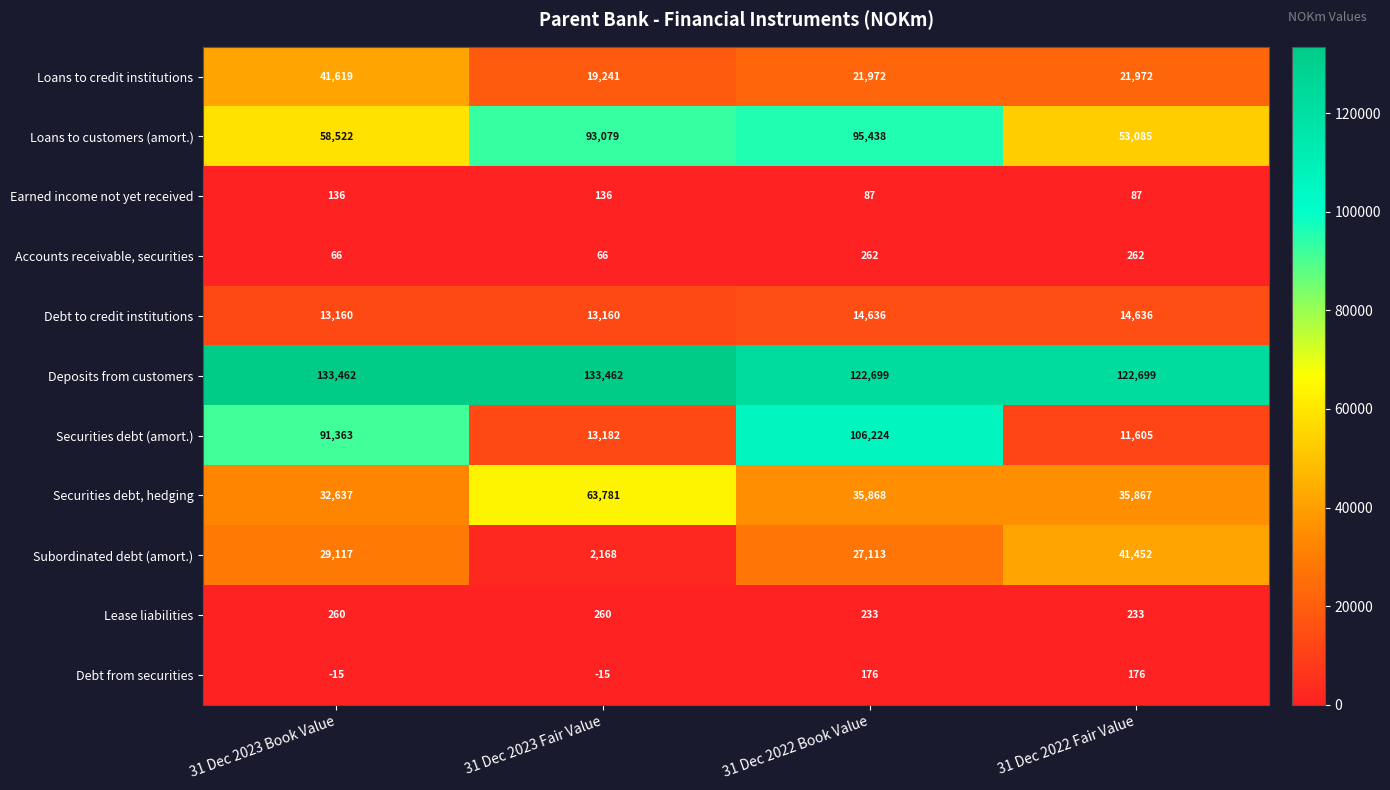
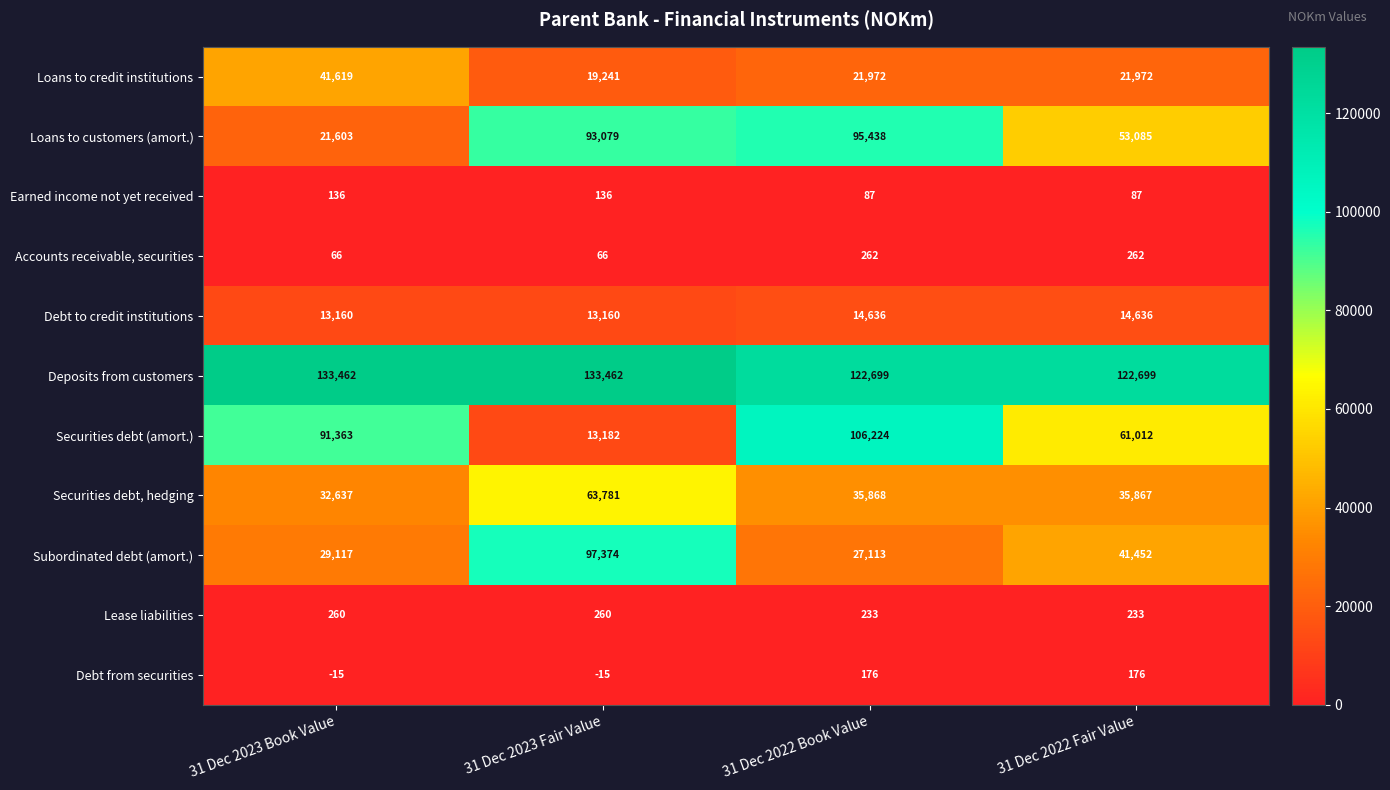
  {
    "Loans to credit institutions": {
      "31 Dec 2023 Book Value": "41,619",
      "31 Dec 2023 Fair Value": "19,241",
      "31 Dec 2022 Book Value": "21,972",
      "31 Dec 2022 Fair Value": "21,972"
    },
    "Loans to customers (amort.)": {
-     "31 Dec 2023 Book Value": "58,522",
+     "31 Dec 2023 Book Value": "21,603",
      "31 Dec 2023 Fair Value": "93,079",
      "31 Dec 2022 Book Value": "95,438",
      "31 Dec 2022 Fair Value": "53,085"
    },
    "Earned income not yet received": {
      "31 Dec 2023 Book Value": "136",
      "31 Dec 2023 Fair Value": "136",
      "31 Dec 2022 Book Value": "87",
      "31 Dec 2022 Fair Value": "87"
    },
    "Accounts receivable, securities": {
      "31 Dec 2023 Book Value": "66",
      "31 Dec 2023 Fair Value": "66",
      "31 Dec 2022 Book Value": "262",
      "31 Dec 2022 Fair Value": "262"
    },
    "Debt to credit institutions": {
      "31 Dec 2023 Book Value": "13,160",
      "31 Dec 2023 Fair Value": "13,160",
      "31 Dec 2022 Book Value": "14,636",
      "31 Dec 2022 Fair Value": "14,636"
    },
    "Deposits from customers": {
      "31 Dec 2023 Book Value": "133,462",
      "31 Dec 2023 Fair Value": "133,462",
      "31 Dec 2022 Book Value": "122,699",
      "31 Dec 2022 Fair Value": "122,699"
    },
    "Securities debt (amort.)": {
      "31 Dec 2023 Book Value": "91,363",
      "31 Dec 2023 Fair Value": "13,182",
      "31 Dec 2022 Book Value": "106,224",
-     "31 Dec 2022 Fair Value": "11,605"
+     "31 Dec 2022 Fair Value": "61,012"
    },
    "Securities debt, hedging": {
      "31 Dec 2023 Book Value": "32,637",
      "31 Dec 2023 Fair Value": "63,781",
      "31 Dec 2022 Book Value": "35,868",
      "31 Dec 2022 Fair Value": "35,867"
    },
    "Subordinated debt (amort.)": {
      "31 Dec 2023 Book Value": "29,117",
-     "31 Dec 2023 Fair Value": "2,168",
+     "31 Dec 2023 Fair Value": "97,374",
      "31 Dec 2022 Book Value": "27,113",
      "31 Dec 2022 Fair Value": "41,452"
    },
    "Lease liabilities": {
      "31 Dec 2023 Book Value": "260",
      "31 Dec 2023 Fair Value": "260",
      "31 Dec 2022 Book Value": "233",
      "31 Dec 2022 Fair Value": "233"
    },
    "Debt from securities": {
      "31 Dec 2023 Book Value": "-15",
      "31 Dec 2023 Fair Value": "-15",
      "31 Dec 2022 Book Value": "176",
      "31 Dec 2022 Fair Value": "176"
    }
  }
